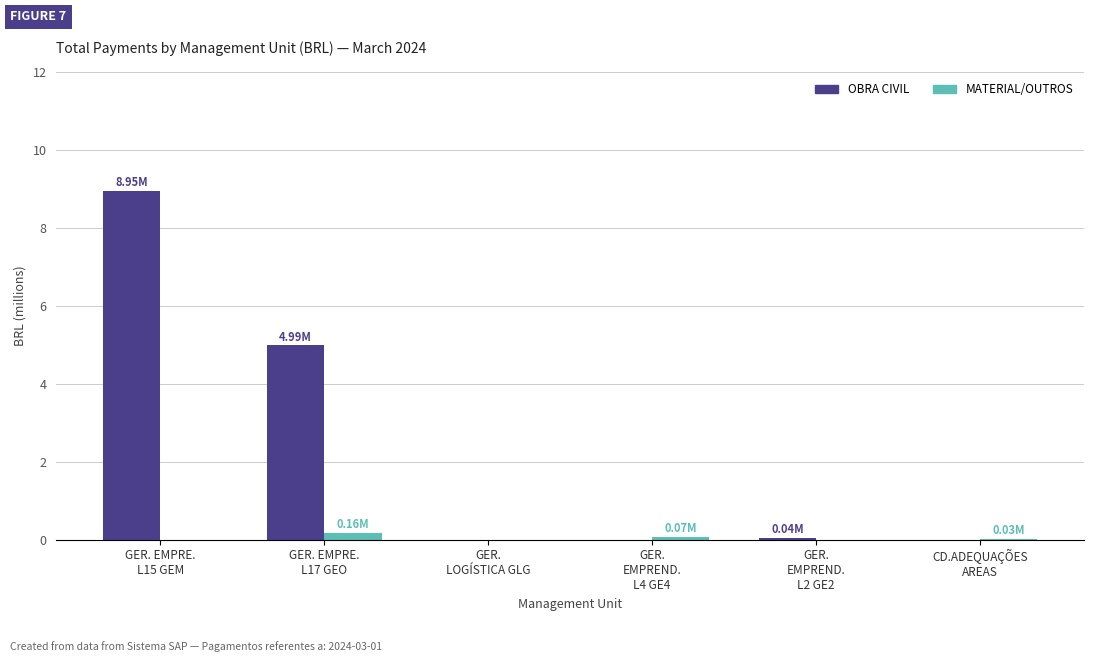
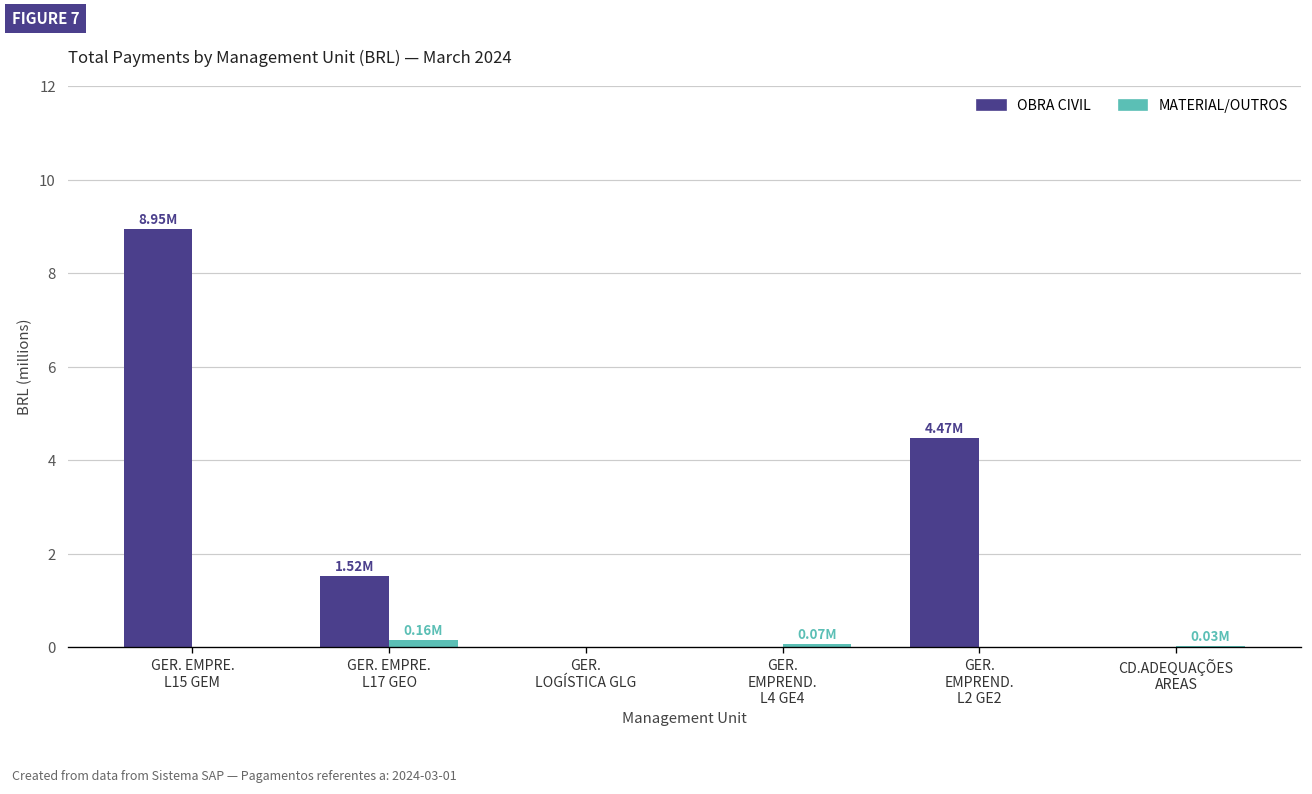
  {
    "OBRA CIVIL": {
      "GER. EMPRE. L15 GEM": "8.95M",
-     "GER. EMPRE. L17 GEO": "4.99M",
-     "GER. EMPREND. L2 GE2": "0.04M"
+     "GER. EMPRE. L17 GEO": "1.52M",
+     "GER. EMPREND. L2 GE2": "4.47M"
    },
    "MATERIAL/OUTROS": {
      "GER. EMPRE. L17 GEO": "0.16M",
      "GER. EMPREND. L4 GE4": "0.07M",
      "CD.ADEQUAÇÕES AREAS": "0.03M"
    }
  }
